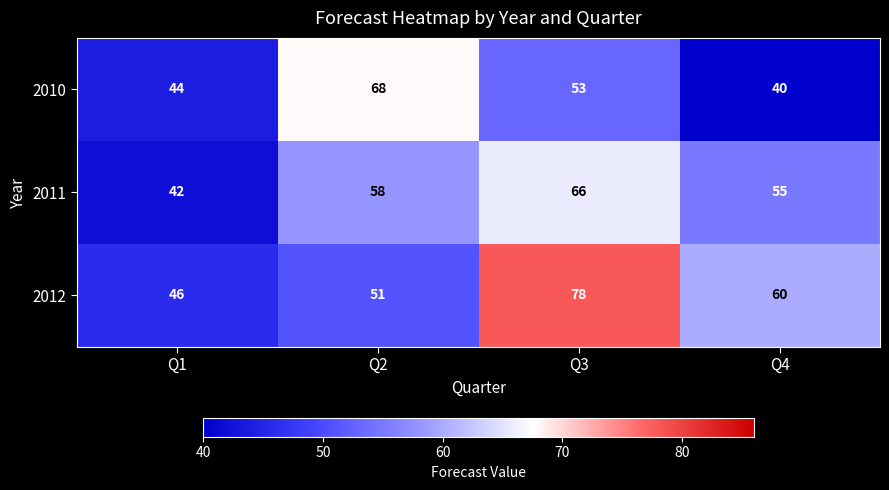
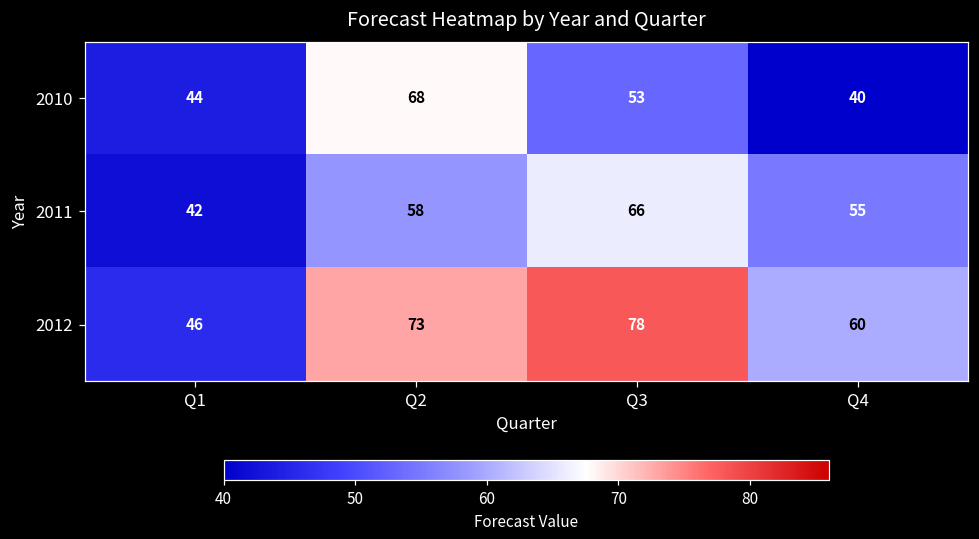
  {
    "2010": {
      "Q1": 44,
      "Q2": 68,
      "Q3": 53,
      "Q4": 40
    },
    "2011": {
      "Q1": 42,
      "Q2": 58,
      "Q3": 66,
      "Q4": 55
    },
    "2012": {
      "Q1": 46,
-     "Q2": 51,
+     "Q2": 73,
      "Q3": 78,
      "Q4": 60
    }
  }
